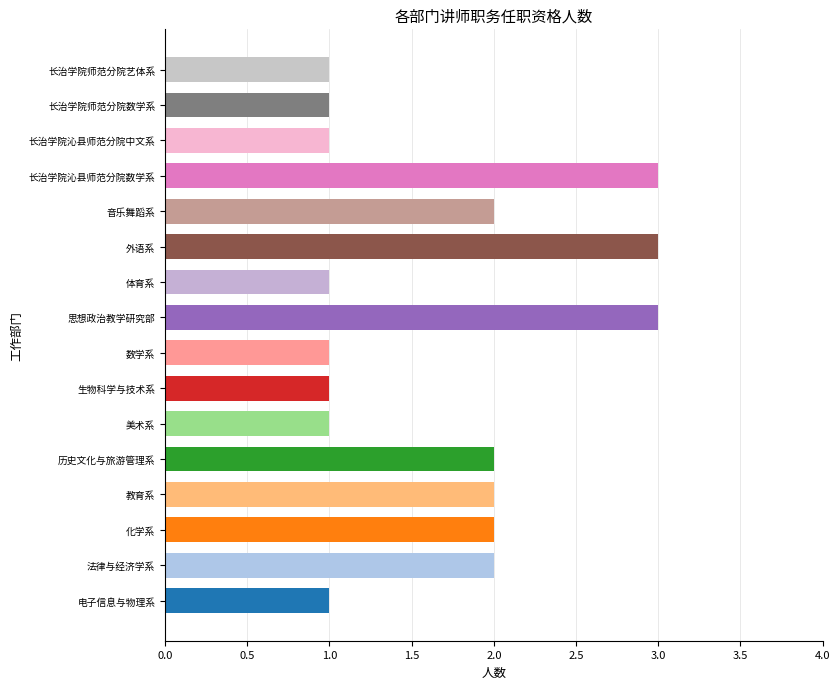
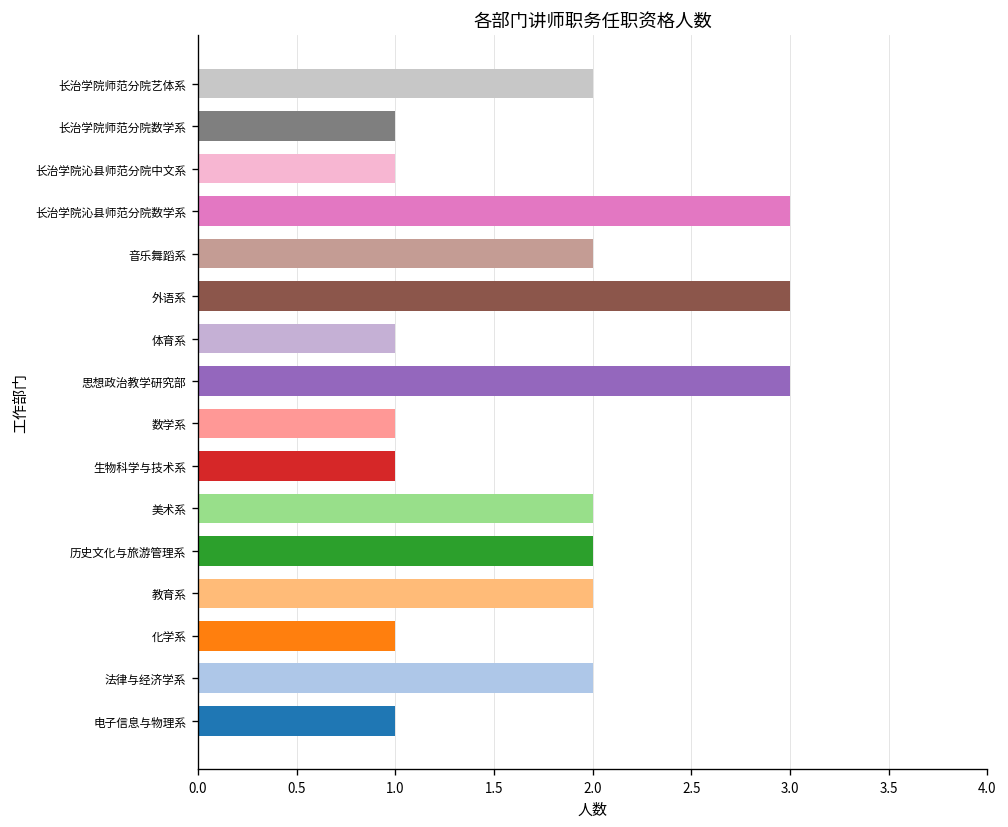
  {
-   "长治学院师范分院艺体系": 1,
+   "长治学院师范分院艺体系": 2,
    "长治学院师范分院数学系": 1,
    "长治学院沁县师范分院中文系": 1,
    "长治学院沁县师范分院数学系": 3,
    "音乐舞蹈系": 2,
    "外语系": 3,
    "体育系": 1,
    "思想政治教学研究部": 3,
    "数学系": 1,
    "生物科学与技术系": 1,
-   "美术系": 1,
+   "美术系": 2,
    "历史文化与旅游管理系": 2,
    "教育系": 2,
-   "化学系": 2,
+   "化学系": 1,
    "法律与经济学系": 2,
    "电子信息与物理系": 1
  }
